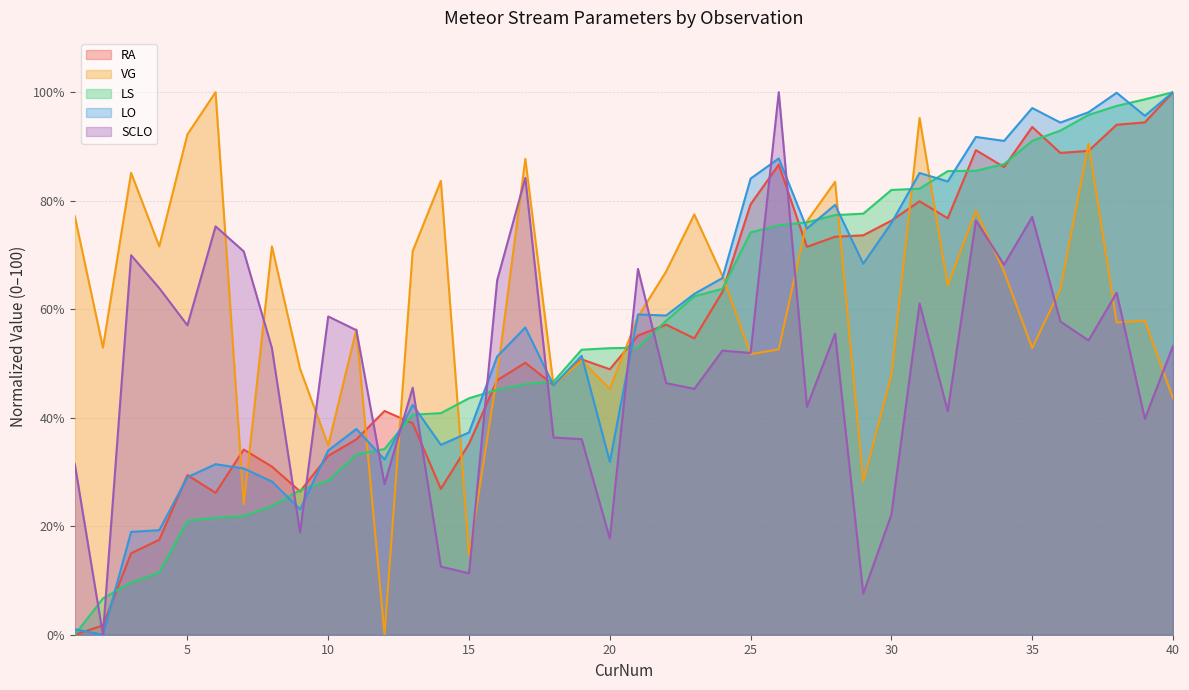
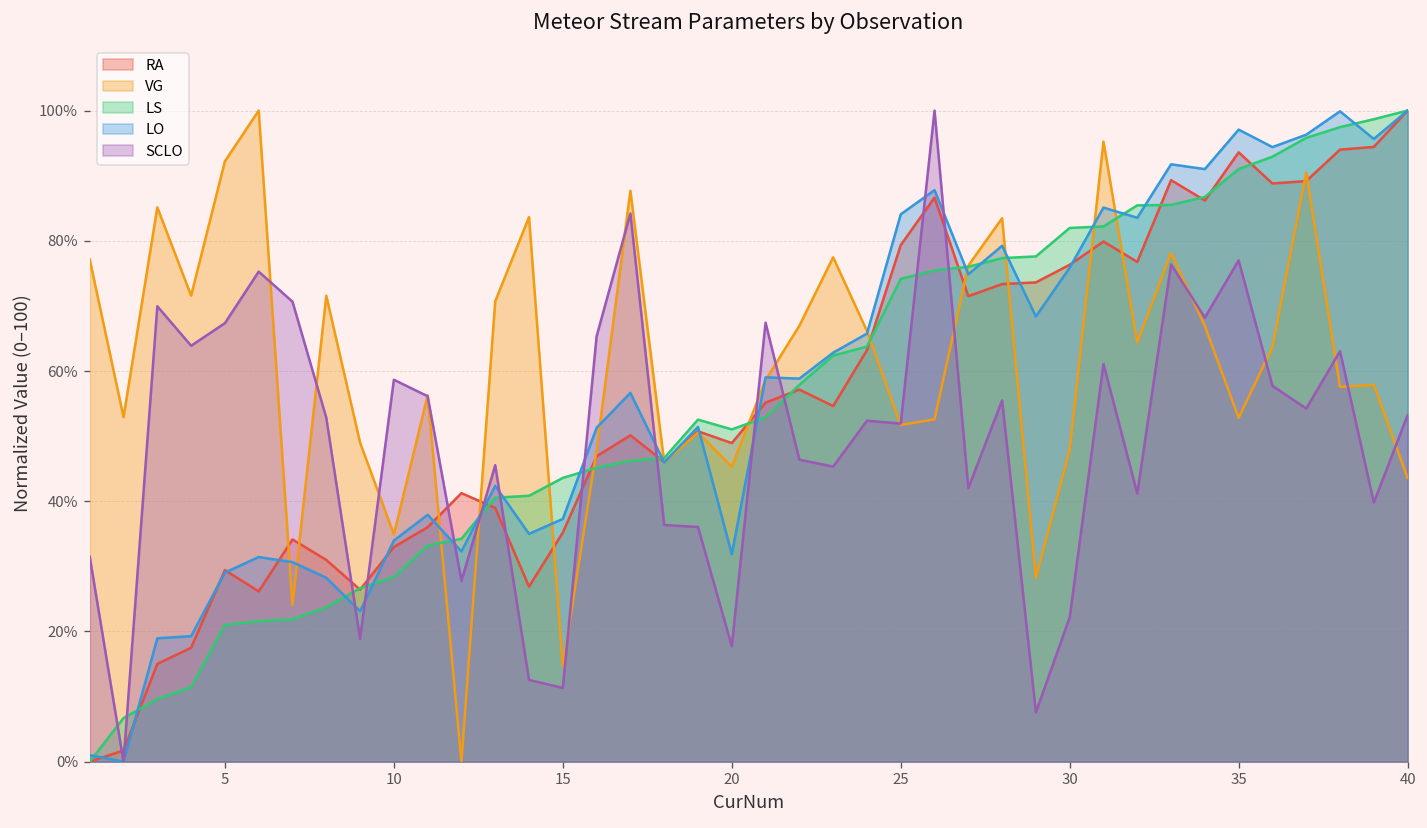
  {
    "LS": {
      "5": "21%",
      "10": "28%",
      "15": "44%",
-     "20": "53%",
+     "20": "51%",
      "25": "74%",
      "30": "82%",
      "35": "91%"
    },
    "LO": {
      "10": "34%",
      "15": "37%",
      "20": "32%",
      "25": "84%",
      "35": "97%"
    },
    "SCLO": {
-     "5": "57%",
+     "5": "67%",
      "10": "59%",
      "15": "11%",
      "20": "18%",
      "30": "22%",
      "35": "77%",
      "40": "53%"
    }
  }
